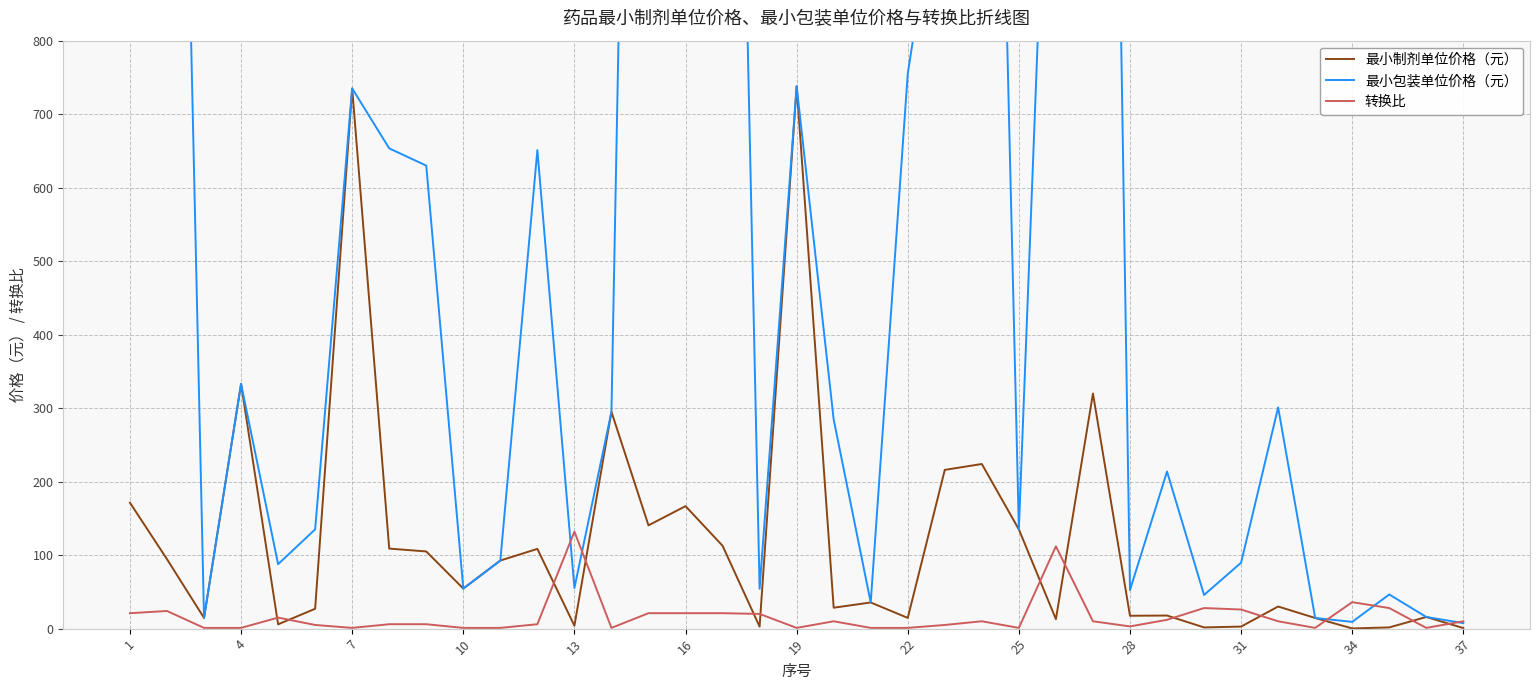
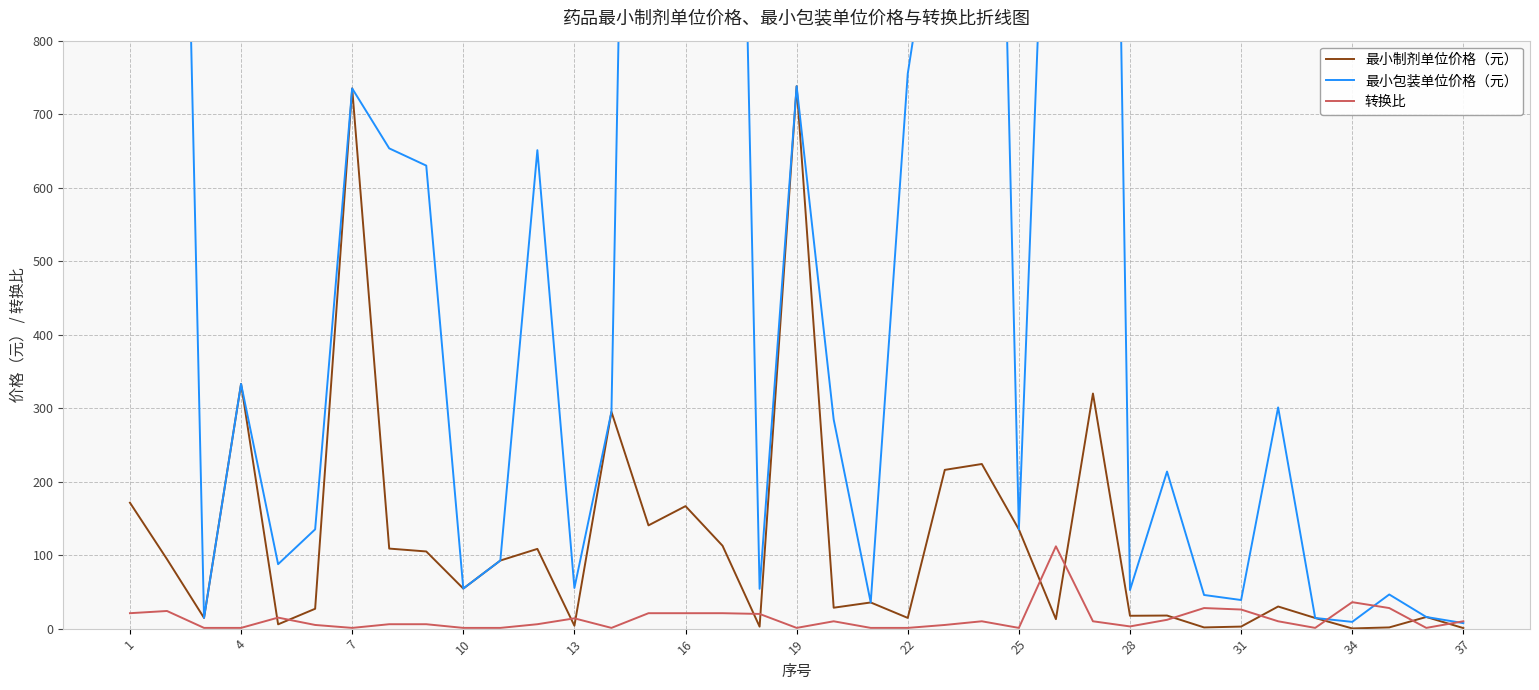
  {
    "最小制剂单位价格（元）": {
      "1": 170,
      "13": 0,
      "16": 170,
      "22": 10,
      "28": 20,
      "31": 0,
      "34": 0,
      "37": 0
    },
    "最小包装单位价格（元）": {
      "13": 60,
      "22": 760,
      "28": 50,
-     "31": 90,
+     "31": 40,
      "34": 10
    },
    "转换比": {
      "1": 20,
      "4": 0,
      "7": 0,
      "10": 0,
-     "13": 130,
+     "13": 10,
      "16": 20,
      "19": 0,
      "22": 0,
      "25": 0,
      "28": 0,
      "31": 30,
      "34": 40
    }
  }
